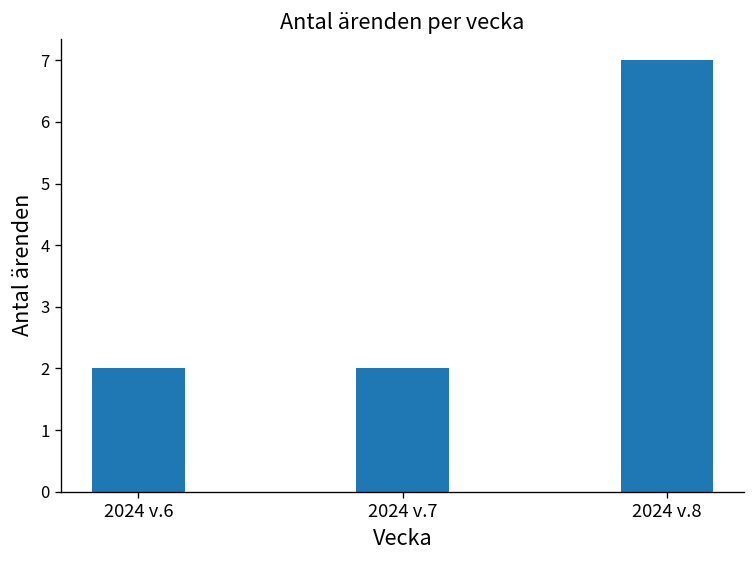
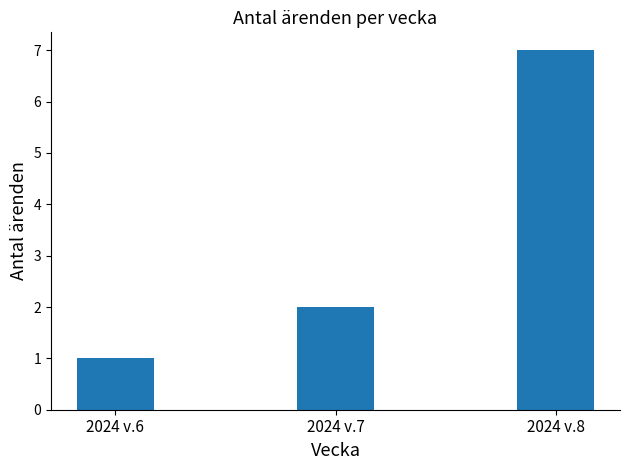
  {
-   "2024 v.6": 2,
+   "2024 v.6": 1,
    "2024 v.7": 2,
    "2024 v.8": 7
  }
